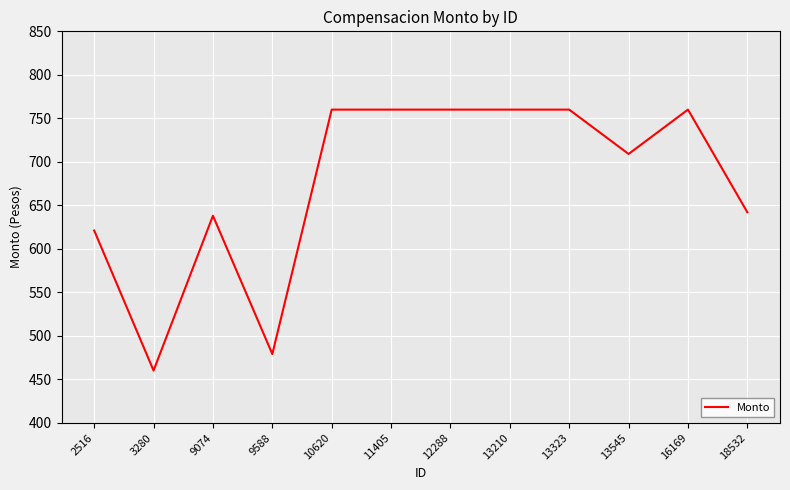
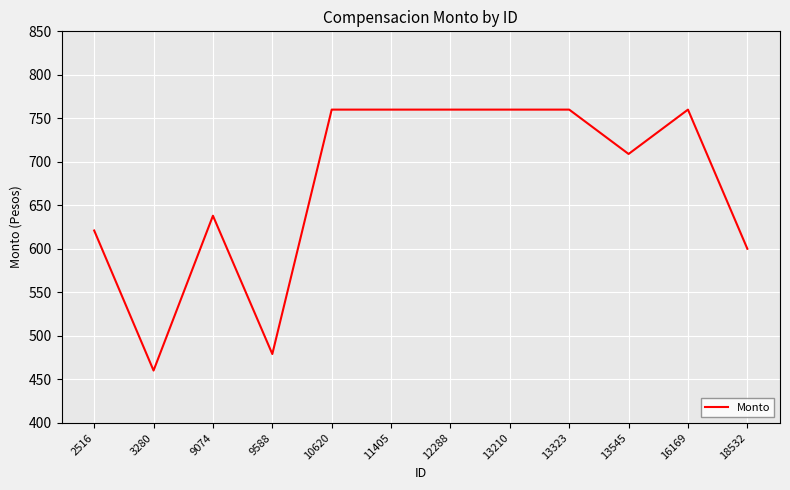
  {
    "2516": 620,
    "3280": 460,
    "9074": 640,
    "9588": 480,
    "10620": 760,
    "11405": 760,
    "12288": 760,
    "13210": 760,
    "13323": 760,
    "13545": 710,
    "16169": 760,
-   "18532": 640
+   "18532": 600
  }
